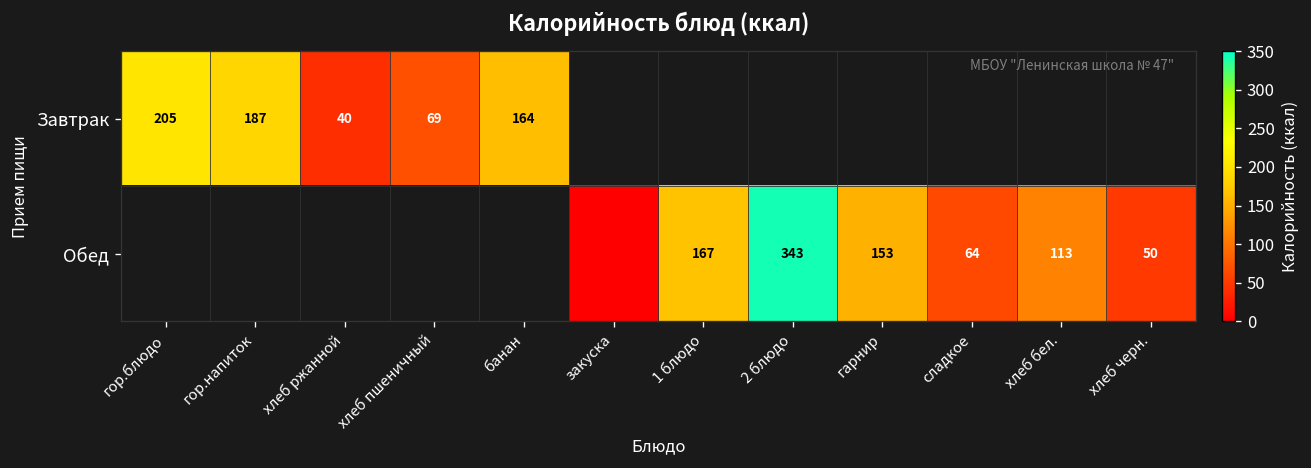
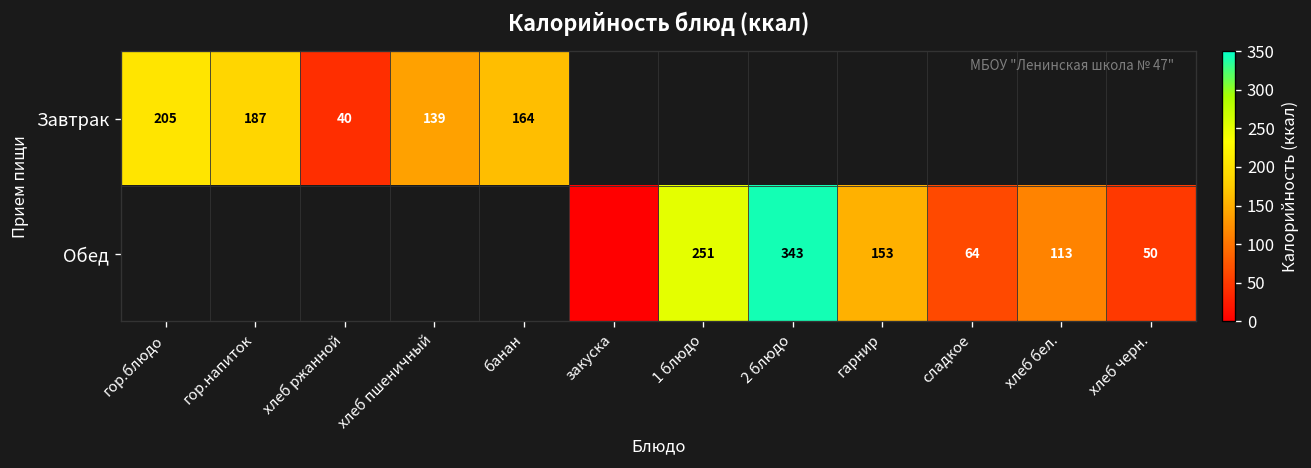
  {
    "Завтрак": {
      "гор.блюдо": 205,
      "гор.напиток": 187,
      "хлеб ржанной": 40,
-     "хлеб пшеничный": 69,
+     "хлеб пшеничный": 139,
      "банан": 164
    },
    "Обед": {
-     "1 блюдо": 167,
+     "1 блюдо": 251,
      "2 блюдо": 343,
      "гарнир": 153,
      "сладкое": 64,
      "хлеб бел.": 113,
      "хлеб черн.": 50
    }
  }
